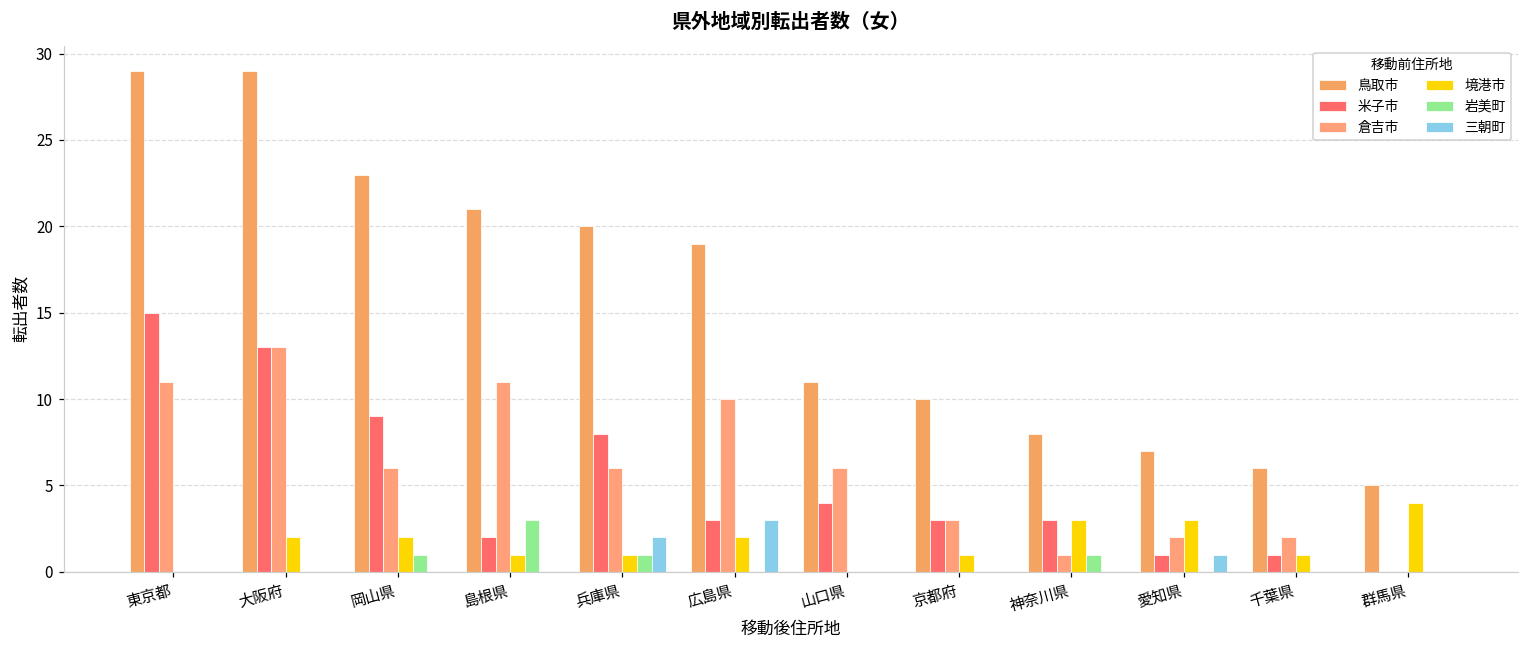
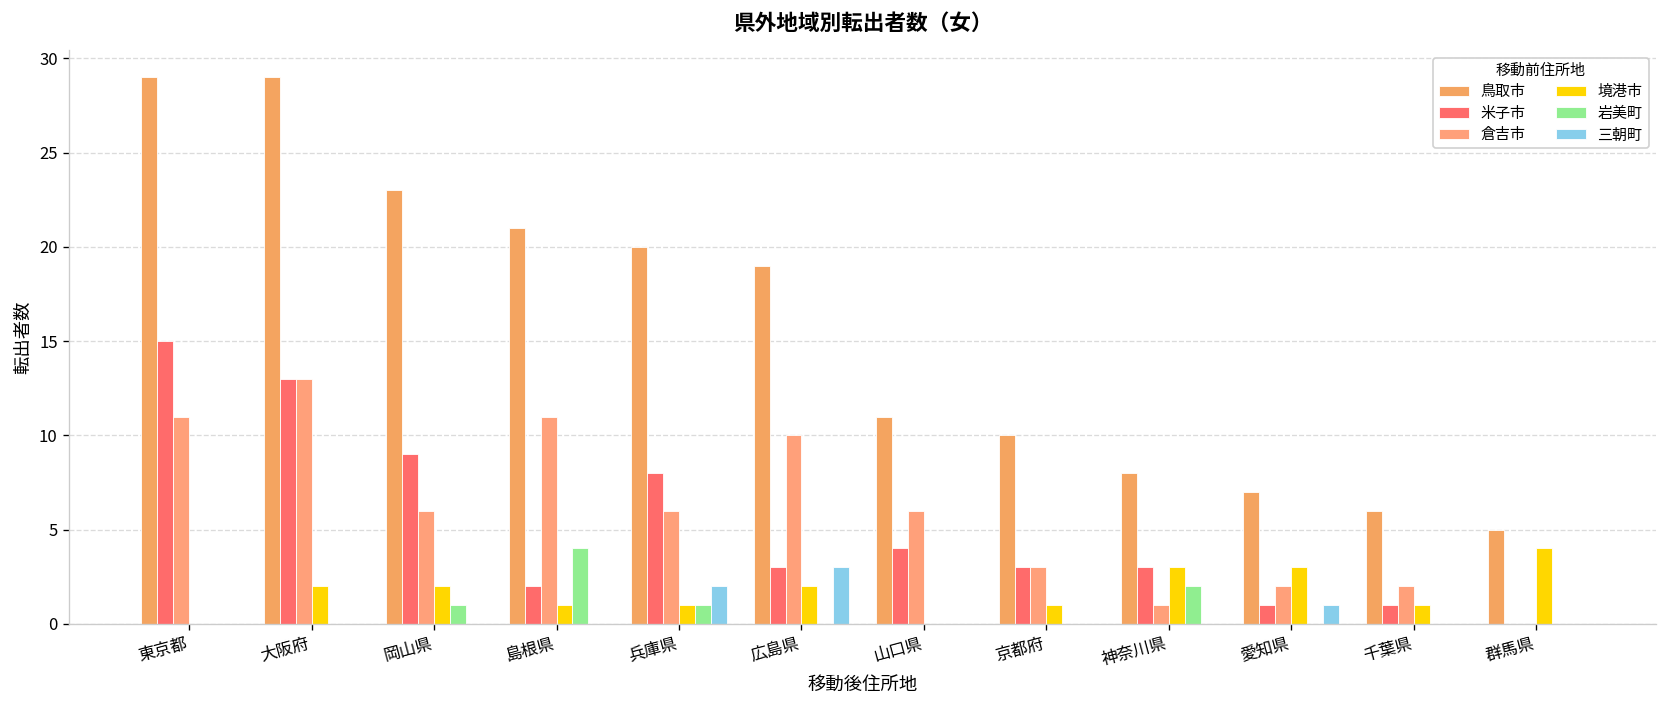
  {
    "境港市": {
      "東京都": 0,
      "大阪府": 2,
      "岡山県": 2,
      "島根県": 1,
      "兵庫県": 1,
      "広島県": 2,
      "山口県": 0,
      "京都府": 1,
      "神奈川県": 3,
      "愛知県": 3,
      "千葉県": 1,
      "群馬県": 4
    },
    "岩美町": {
      "東京都": 0,
      "大阪府": 0,
      "岡山県": 1,
-     "島根県": 3,
+     "島根県": 4,
      "兵庫県": 1,
      "広島県": 0,
      "山口県": 0,
      "京都府": 0,
-     "神奈川県": 1,
+     "神奈川県": 2,
      "愛知県": 0,
      "千葉県": 0,
      "群馬県": 0
    },
    "三朝町": {
      "東京都": 0,
      "大阪府": 0,
      "岡山県": 0,
      "島根県": 0,
      "兵庫県": 2,
      "広島県": 3,
      "山口県": 0,
      "京都府": 0,
      "神奈川県": 0,
      "愛知県": 1,
      "千葉県": 0,
      "群馬県": 0
    }
  }
